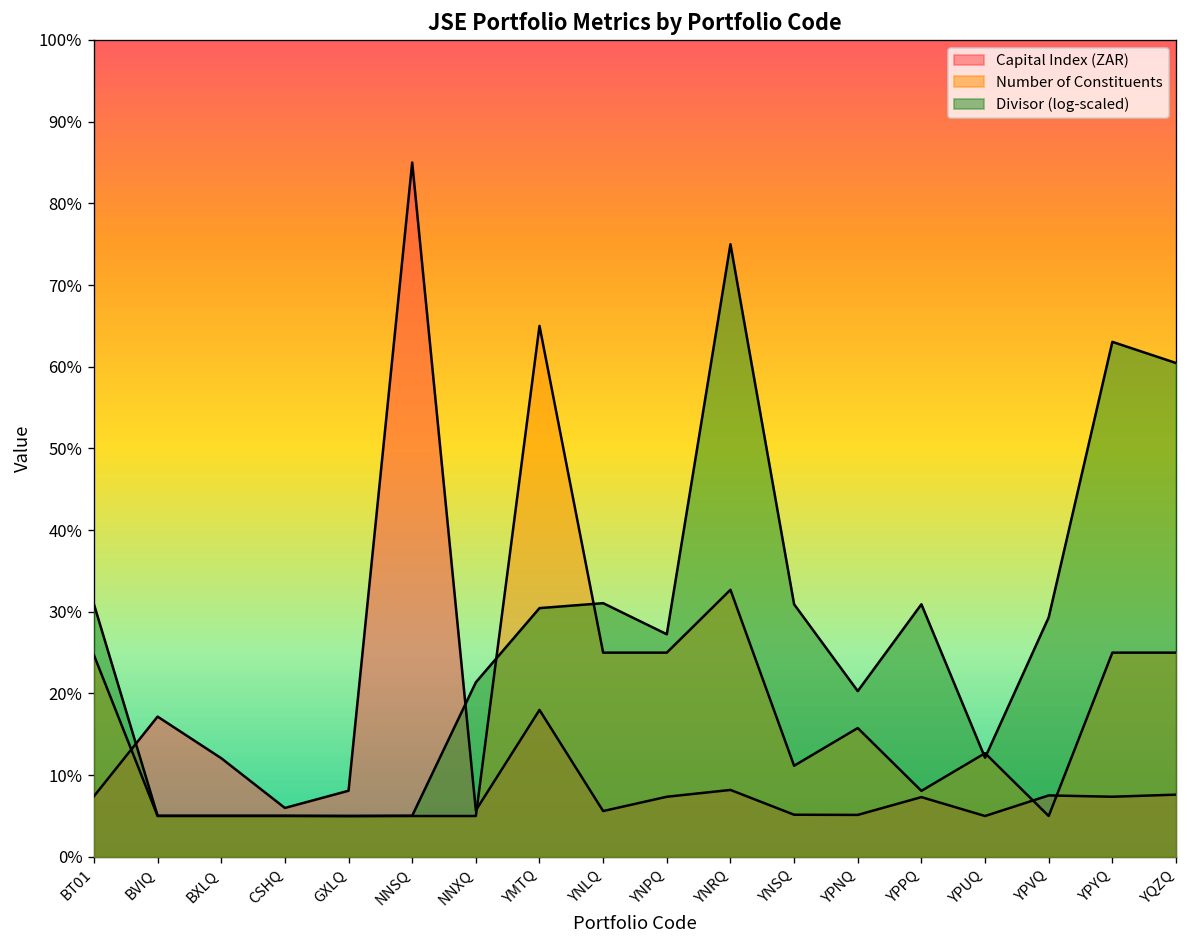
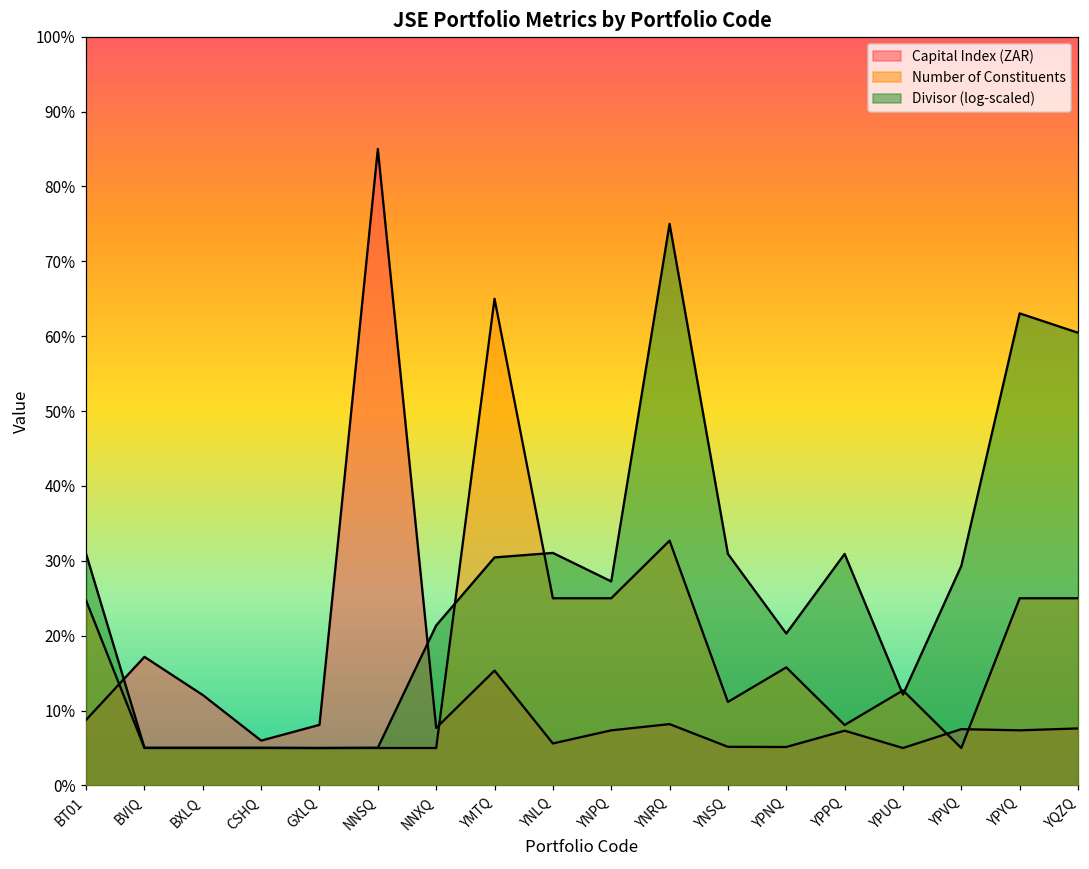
  {
    "Capital Index (ZAR)": {
-     "BT01": "7%",
+     "BT01": "9%",
      "BVIQ": "17%",
      "BXLQ": "12%",
      "CSHQ": "6%",
      "GXLQ": "8%",
      "NNSQ": "85%",
-     "NNXQ": "6%",
-     "YMTQ": "18%",
+     "NNXQ": "8%",
+     "YMTQ": "15%",
      "YNLQ": "6%",
      "YNPQ": "7%",
      "YNRQ": "8%",
      "YNSQ": "5%",
      "YPNQ": "5%",
      "YPPQ": "7%",
      "YPUQ": "5%",
      "YPVQ": "8%",
      "YPYQ": "7%",
      "YQZQ": "8%"
    },
    "Number of Constituents": {
      "BT01": "25%",
      "NNXQ": "5%",
      "YMTQ": "65%",
      "YNLQ": "25%",
      "YNPQ": "25%",
      "YNRQ": "33%",
      "YNSQ": "11%",
      "YPNQ": "16%",
      "YPPQ": "8%",
      "YPUQ": "13%",
      "YPVQ": "5%",
      "YPYQ": "25%",
      "YQZQ": "25%"
    },
    "Divisor (log-scaled)": {
      "BT01": "31%",
      "NNXQ": "21%",
      "YMTQ": "30%",
      "YNLQ": "31%",
      "YNPQ": "27%",
      "YNRQ": "75%",
      "YNSQ": "31%",
      "YPNQ": "20%",
      "YPPQ": "31%",
      "YPUQ": "12%",
      "YPVQ": "29%",
      "YPYQ": "63%",
      "YQZQ": "60%"
    }
  }
